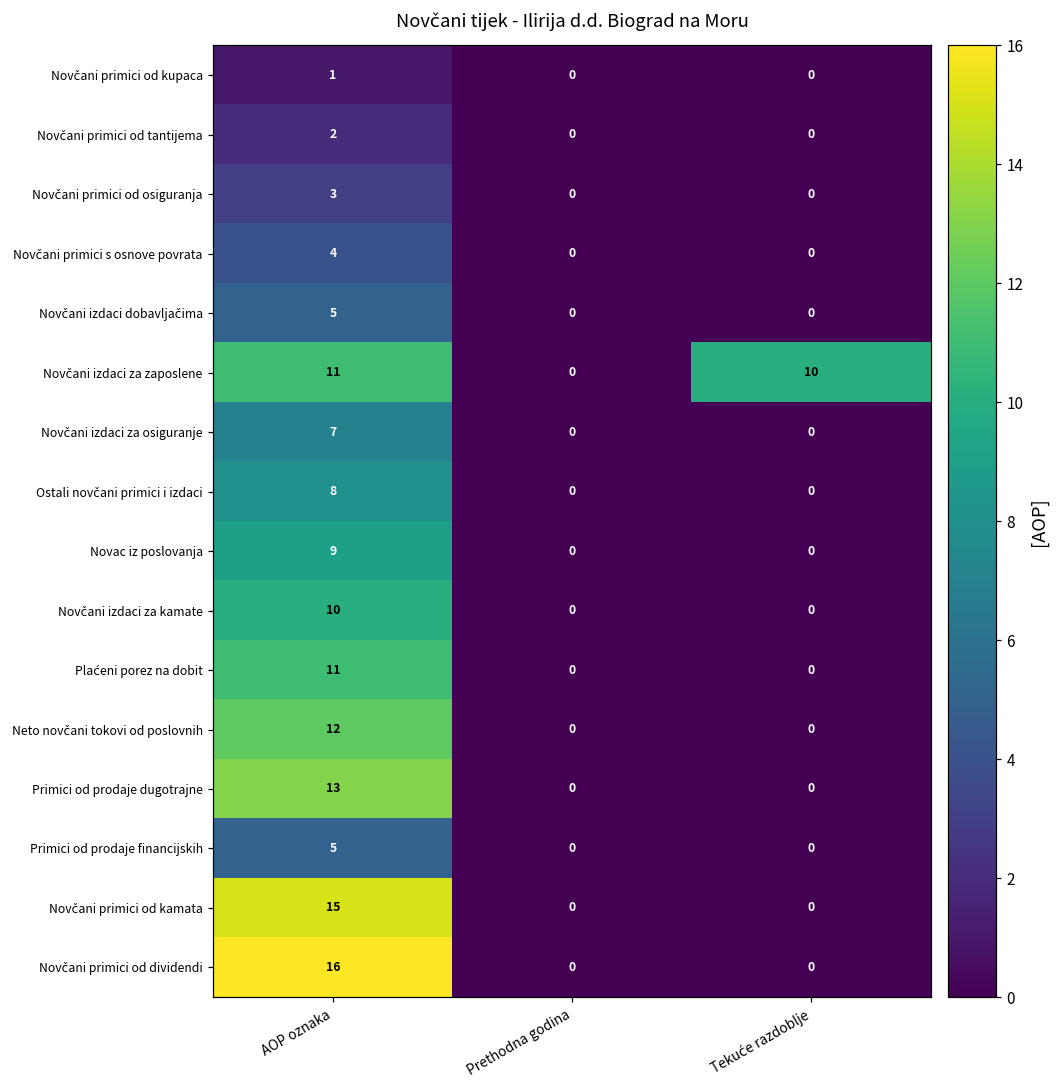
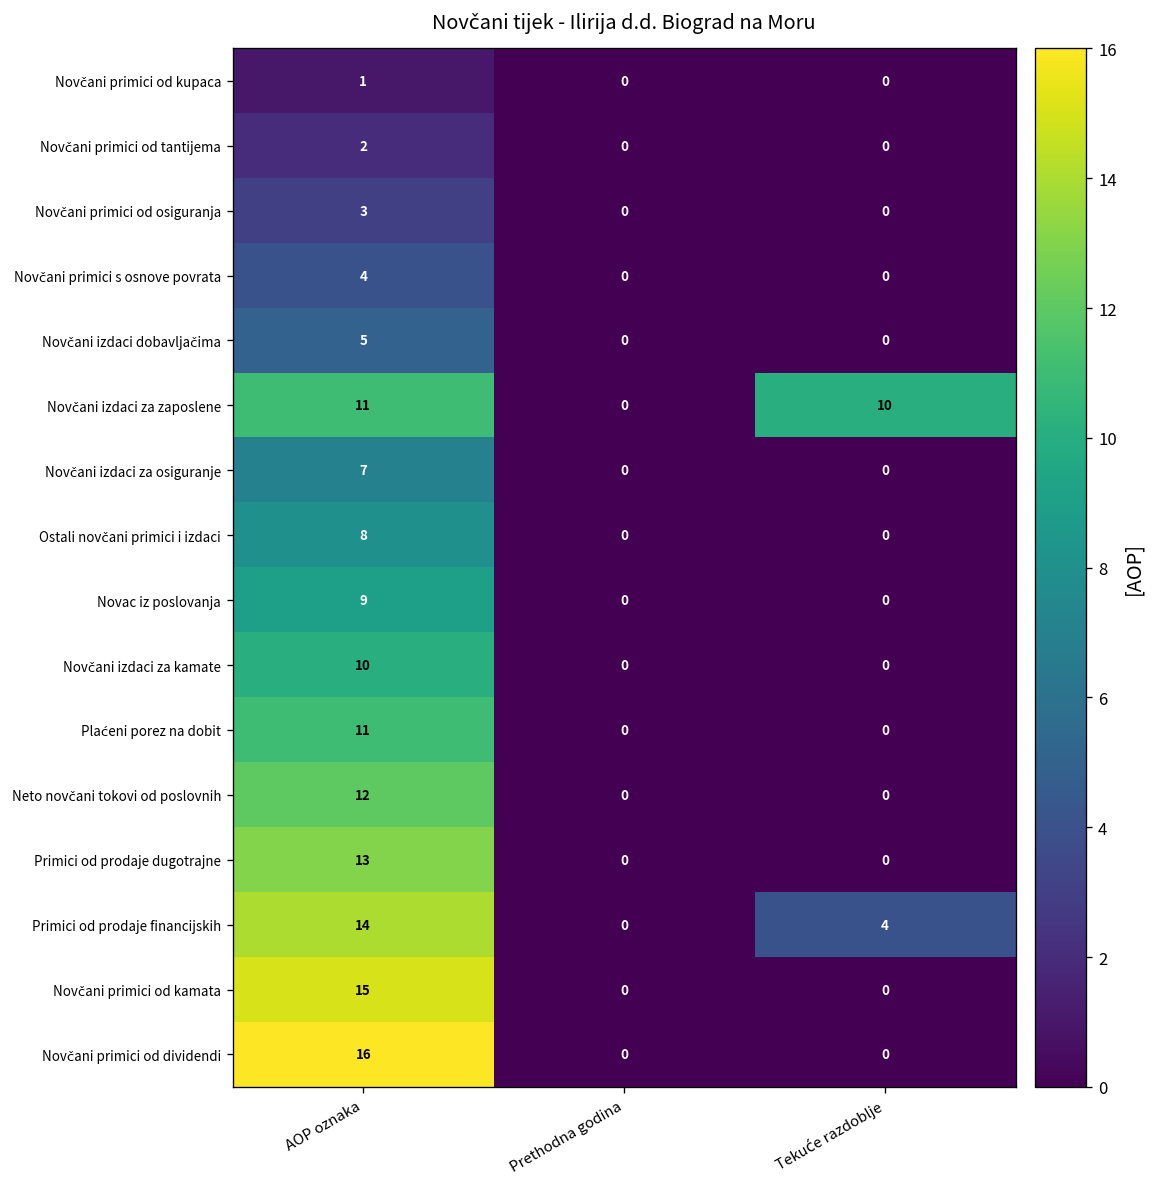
  {
    "Novčani primici od kupaca": {
      "AOP oznaka": 1,
      "Prethodna godina": 0,
      "Tekuće razdoblje": 0
    },
    "Novčani primici od tantijema": {
      "AOP oznaka": 2,
      "Prethodna godina": 0,
      "Tekuće razdoblje": 0
    },
    "Novčani primici od osiguranja": {
      "AOP oznaka": 3,
      "Prethodna godina": 0,
      "Tekuće razdoblje": 0
    },
    "Novčani primici s osnove povrata": {
      "AOP oznaka": 4,
      "Prethodna godina": 0,
      "Tekuće razdoblje": 0
    },
    "Novčani izdaci dobavljačima": {
      "AOP oznaka": 5,
      "Prethodna godina": 0,
      "Tekuće razdoblje": 0
    },
    "Novčani izdaci za zaposlene": {
      "AOP oznaka": 11,
      "Prethodna godina": 0,
      "Tekuće razdoblje": 10
    },
    "Novčani izdaci za osiguranje": {
      "AOP oznaka": 7,
      "Prethodna godina": 0,
      "Tekuće razdoblje": 0
    },
    "Ostali novčani primici i izdaci": {
      "AOP oznaka": 8,
      "Prethodna godina": 0,
      "Tekuće razdoblje": 0
    },
    "Novac iz poslovanja": {
      "AOP oznaka": 9,
      "Prethodna godina": 0,
      "Tekuće razdoblje": 0
    },
    "Novčani izdaci za kamate": {
      "AOP oznaka": 10,
      "Prethodna godina": 0,
      "Tekuće razdoblje": 0
    },
    "Plaćeni porez na dobit": {
      "AOP oznaka": 11,
      "Prethodna godina": 0,
      "Tekuće razdoblje": 0
    },
    "Neto novčani tokovi od poslovnih": {
      "AOP oznaka": 12,
      "Prethodna godina": 0,
      "Tekuće razdoblje": 0
    },
    "Primici od prodaje dugotrajne": {
      "AOP oznaka": 13,
      "Prethodna godina": 0,
      "Tekuće razdoblje": 0
    },
    "Primici od prodaje financijskih": {
-     "AOP oznaka": 5,
+     "AOP oznaka": 14,
      "Prethodna godina": 0,
-     "Tekuće razdoblje": 0
+     "Tekuće razdoblje": 4
    },
    "Novčani primici od kamata": {
      "AOP oznaka": 15,
      "Prethodna godina": 0,
      "Tekuće razdoblje": 0
    },
    "Novčani primici od dividendi": {
      "AOP oznaka": 16,
      "Prethodna godina": 0,
      "Tekuće razdoblje": 0
    }
  }
